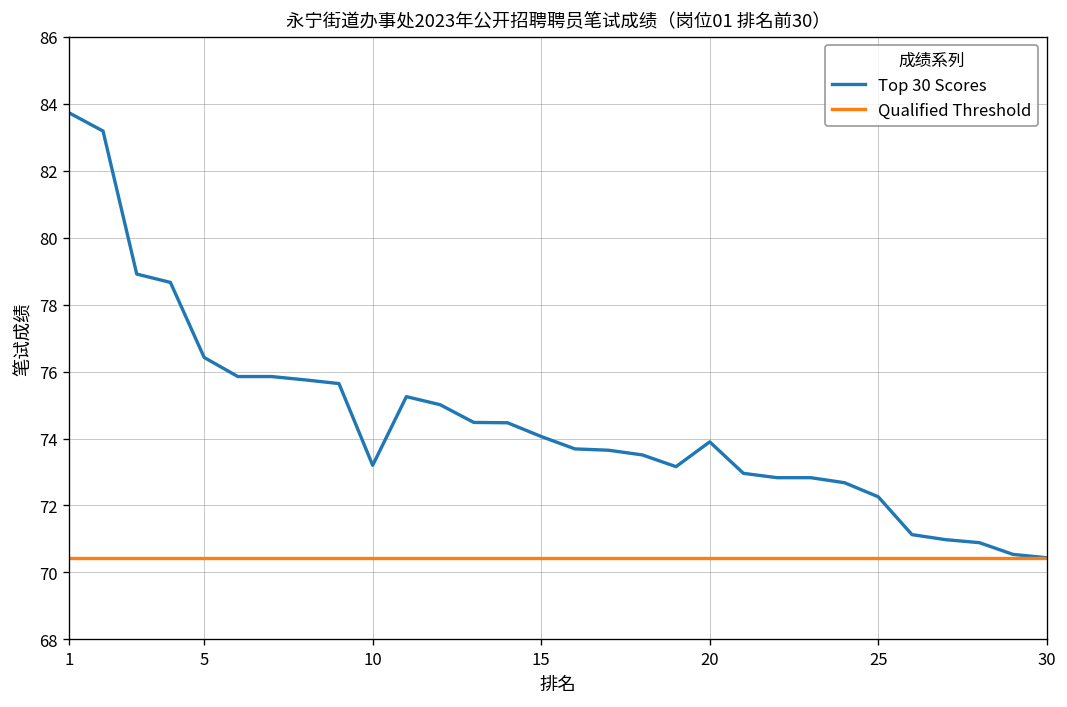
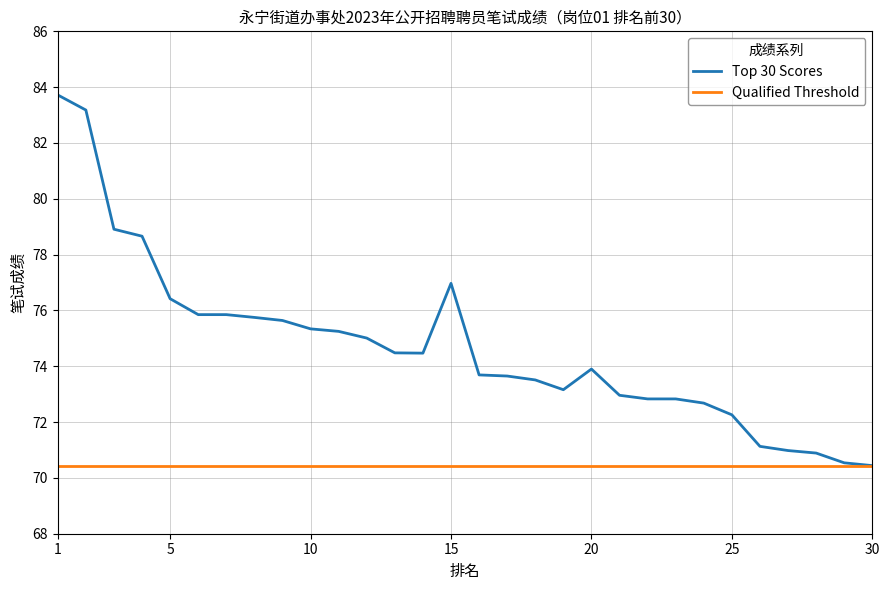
  {
    "Top 30 Scores": {
      "1": 83.7,
      "5": 76.4,
-     "10": 73.2,
-     "15": 74.1,
+     "10": 75.3,
+     "15": 77.0,
      "20": 73.9,
      "25": 72.3
    },
    "Qualified Threshold": {
      "1": 70.4,
      "5": 70.4,
      "10": 70.4,
      "15": 70.4,
      "20": 70.4,
      "25": 70.4
    }
  }
